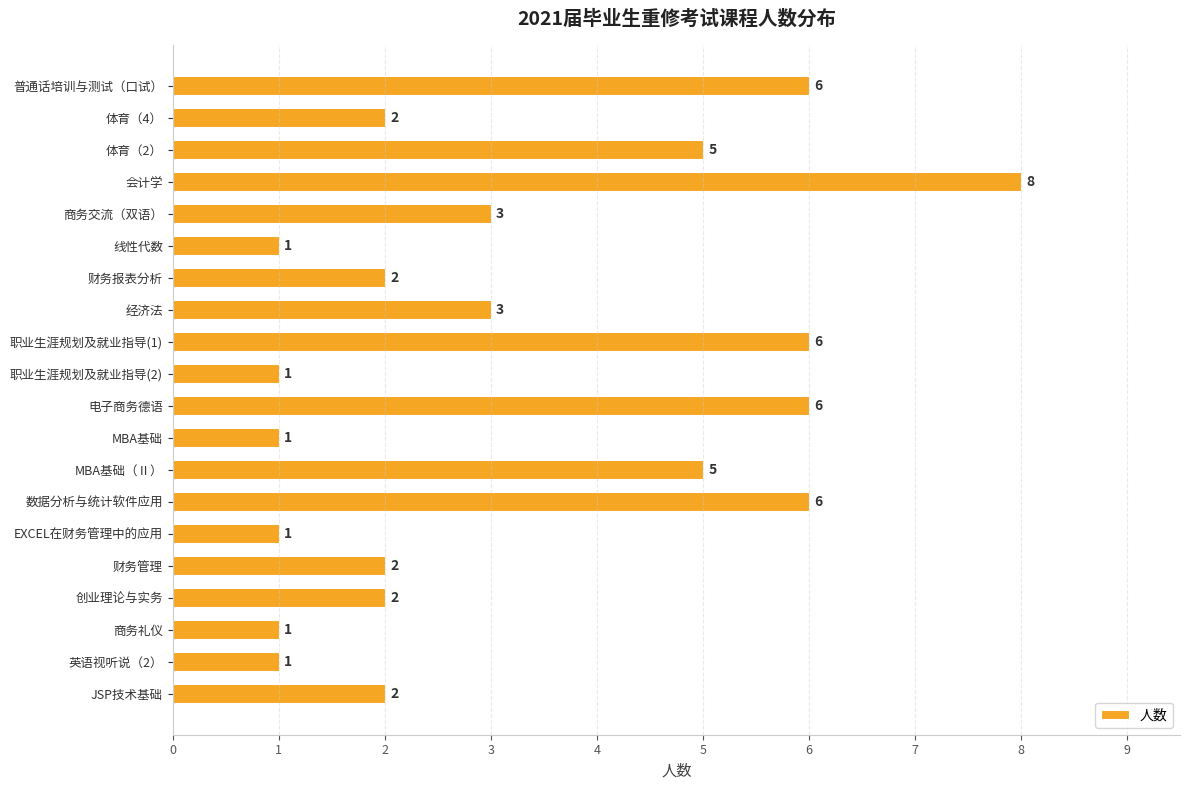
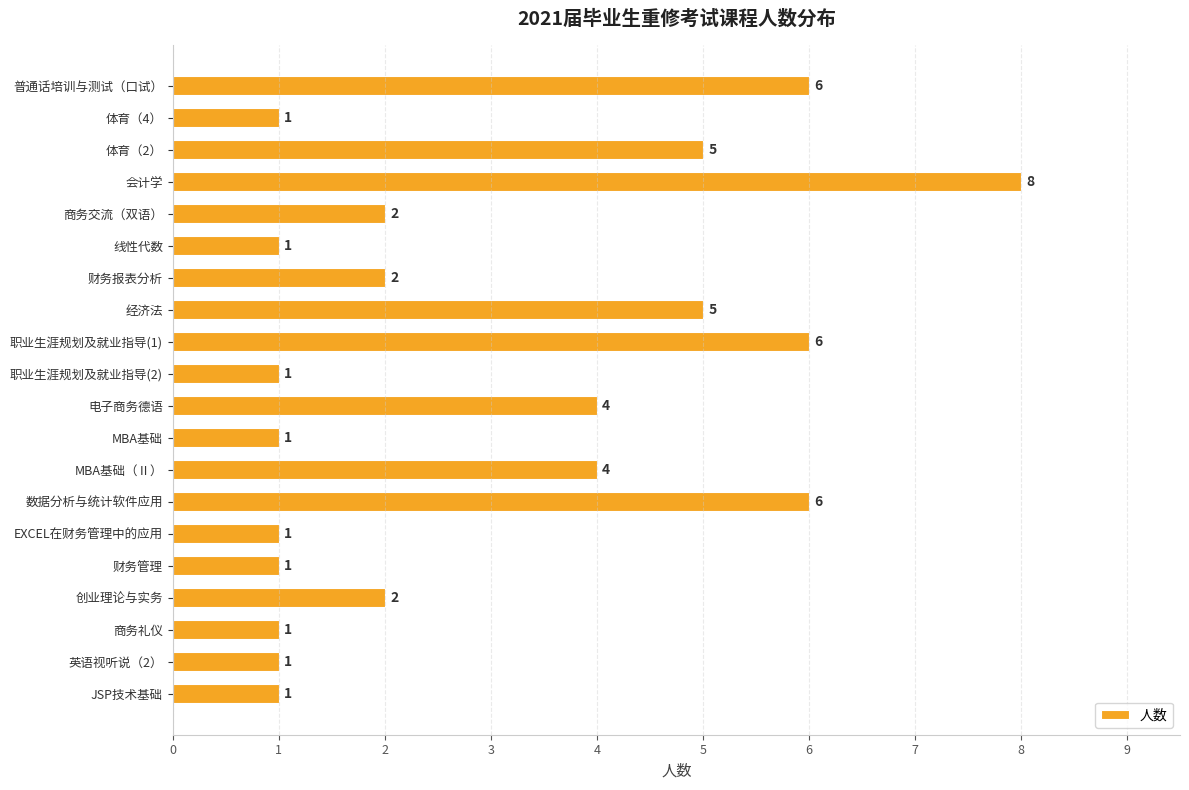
  {
    "普通话培训与测试（口试）": 6,
-   "体育（4）": 2,
+   "体育（4）": 1,
    "体育（2）": 5,
    "会计学": 8,
-   "商务交流（双语）": 3,
+   "商务交流（双语）": 2,
    "线性代数": 1,
    "财务报表分析": 2,
-   "经济法": 3,
+   "经济法": 5,
    "职业生涯规划及就业指导(1)": 6,
    "职业生涯规划及就业指导(2)": 1,
-   "电子商务德语": 6,
+   "电子商务德语": 4,
    "MBA基础": 1,
-   "MBA基础（Ⅱ）": 5,
+   "MBA基础（Ⅱ）": 4,
    "数据分析与统计软件应用": 6,
    "EXCEL在财务管理中的应用": 1,
-   "财务管理": 2,
+   "财务管理": 1,
    "创业理论与实务": 2,
    "商务礼仪": 1,
    "英语视听说（2）": 1,
-   "JSP技术基础": 2
+   "JSP技术基础": 1
  }
